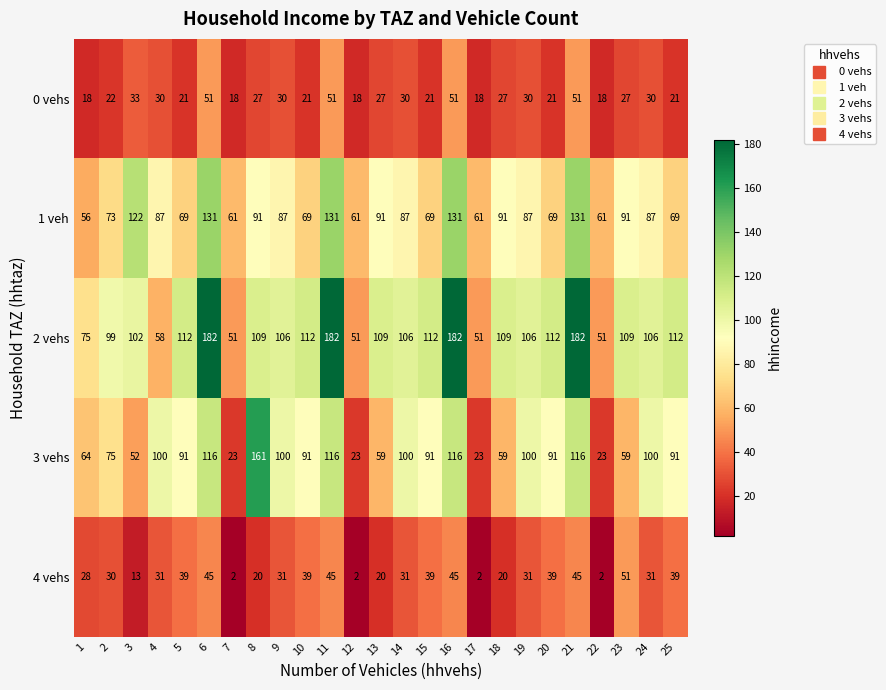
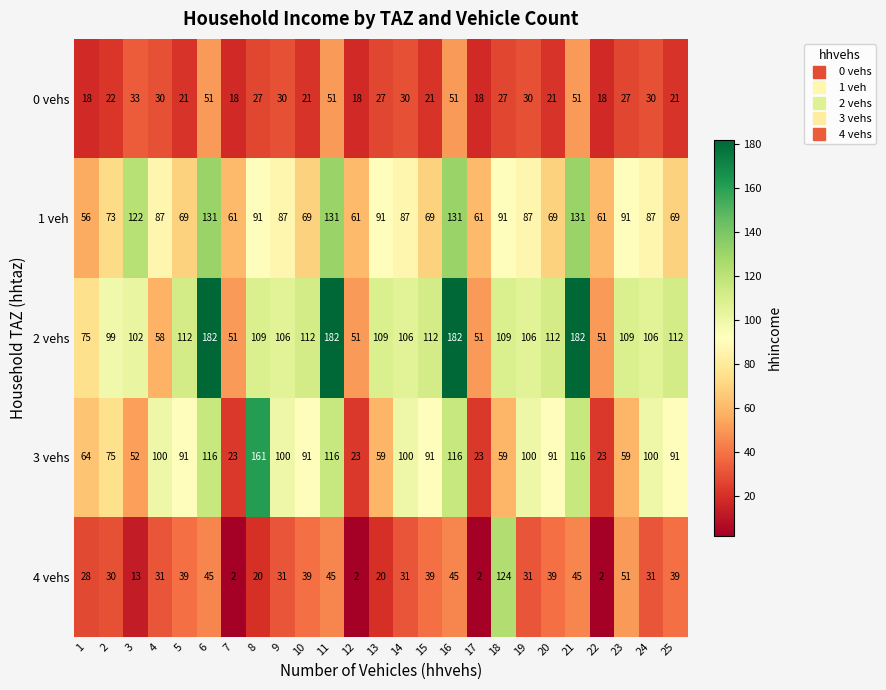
  {
    "0 vehs": {
      "1": 18,
      "2": 22,
      "3": 33,
      "4": 30,
      "5": 21,
      "6": 51,
      "7": 18,
      "8": 27,
      "9": 30,
      "10": 21,
      "11": 51,
      "12": 18,
      "13": 27,
      "14": 30,
      "15": 21,
      "16": 51,
      "17": 18,
      "18": 27,
      "19": 30,
      "20": 21,
      "21": 51,
      "22": 18,
      "23": 27,
      "24": 30,
      "25": 21
    },
    "1 veh": {
      "1": 56,
      "2": 73,
      "3": 122,
      "4": 87,
      "5": 69,
      "6": 131,
      "7": 61,
      "8": 91,
      "9": 87,
      "10": 69,
      "11": 131,
      "12": 61,
      "13": 91,
      "14": 87,
      "15": 69,
      "16": 131,
      "17": 61,
      "18": 91,
      "19": 87,
      "20": 69,
      "21": 131,
      "22": 61,
      "23": 91,
      "24": 87,
      "25": 69
    },
    "2 vehs": {
      "1": 75,
      "2": 99,
      "3": 102,
      "4": 58,
      "5": 112,
      "6": 182,
      "7": 51,
      "8": 109,
      "9": 106,
      "10": 112,
      "11": 182,
      "12": 51,
      "13": 109,
      "14": 106,
      "15": 112,
      "16": 182,
      "17": 51,
      "18": 109,
      "19": 106,
      "20": 112,
      "21": 182,
      "22": 51,
      "23": 109,
      "24": 106,
      "25": 112
    },
    "3 vehs": {
      "1": 64,
      "2": 75,
      "3": 52,
      "4": 100,
      "5": 91,
      "6": 116,
      "7": 23,
      "8": 161,
      "9": 100,
      "10": 91,
      "11": 116,
      "12": 23,
      "13": 59,
      "14": 100,
      "15": 91,
      "16": 116,
      "17": 23,
      "18": 59,
      "19": 100,
      "20": 91,
      "21": 116,
      "22": 23,
      "23": 59,
      "24": 100,
      "25": 91
    },
    "4 vehs": {
      "1": 28,
      "2": 30,
      "3": 13,
      "4": 31,
      "5": 39,
      "6": 45,
      "7": 2,
      "8": 20,
      "9": 31,
      "10": 39,
      "11": 45,
      "12": 2,
      "13": 20,
      "14": 31,
      "15": 39,
      "16": 45,
      "17": 2,
-     "18": 20,
+     "18": 124,
      "19": 31,
      "20": 39,
      "21": 45,
      "22": 2,
      "23": 51,
      "24": 31,
      "25": 39
    }
  }
